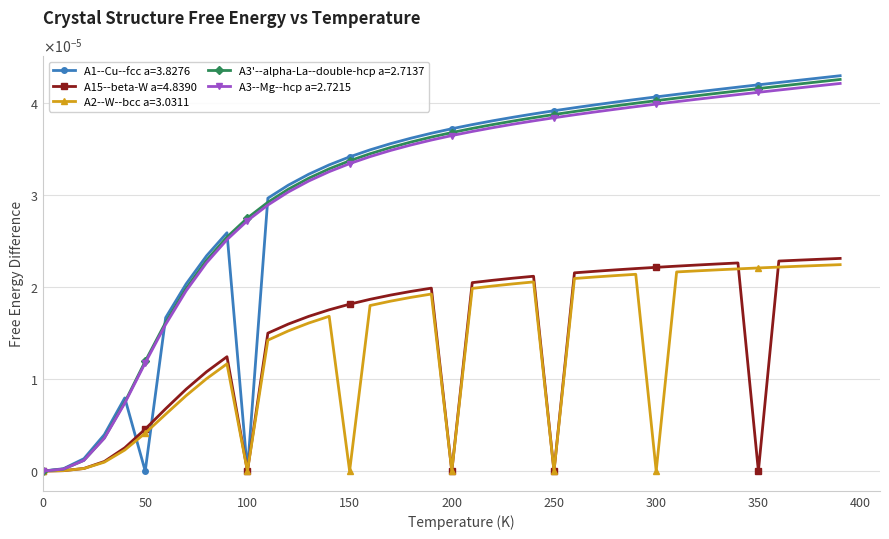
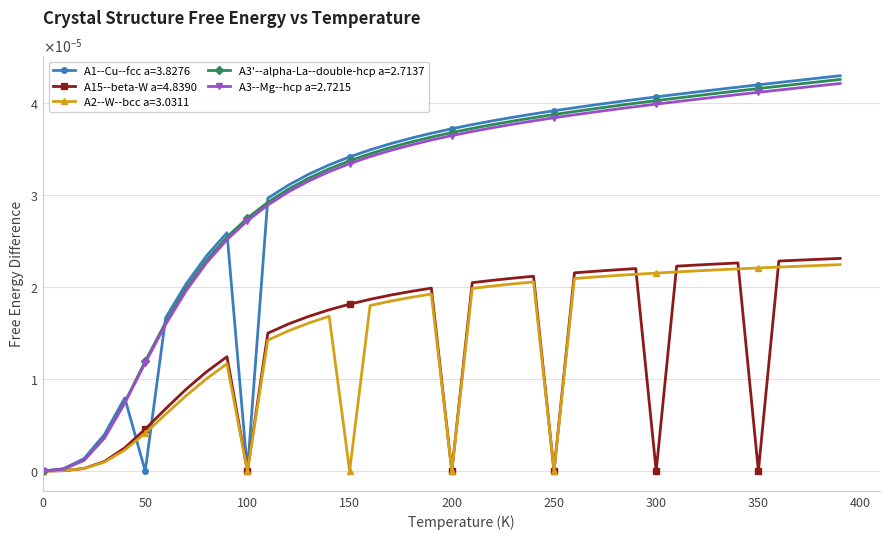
  {
    "A1--Cu--fcc a=3.8276": {
      "50": 0.00000,
      "150": 0.000034,
      "200": 0.000037,
      "250": 0.000039,
      "300": 0.000041,
      "350": 0.000042
    },
    "A15--beta-W a=4.8390": {
      "50": 0.000005,
      "150": 0.000018,
-     "300": 0.00002,
+     "300": 0.00000,
      "350": 0.00000
    },
    "A2--W--bcc a=3.0311": {
      "50": 0.000004,
      "150": 0.00000,
-     "300": 0.00000,
+     "300": 0.00002,
      "350": 0.000022
    },
    "A3'--alpha-La--double-hcp a=2.7137": {
      "100": 0.000028,
      "150": 0.000034,
      "200": 0.000037,
      "250": 0.000039,
      "300": 0.000040,
      "350": 0.000042
    },
    "A3--Mg--hcp a=2.7215": {
      "100": 0.000027,
      "150": 0.000033,
      "200": 0.000036,
      "250": 0.000038,
      "300": 0.00004,
      "350": 0.000041
    }
  }
